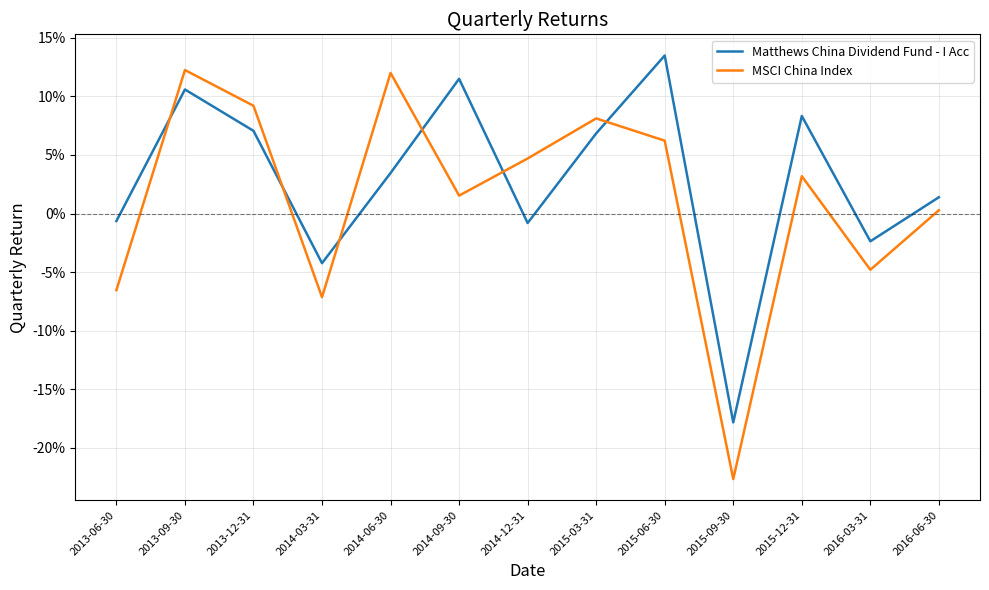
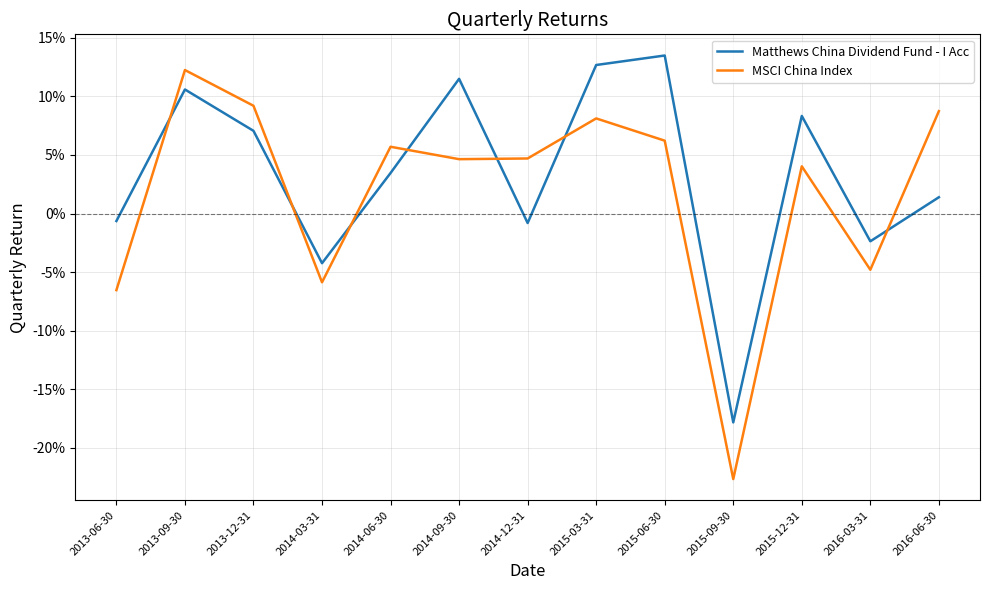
  {
    "Matthews China Dividend Fund - I Acc": {
      "2013-06-30": "-0.6%",
      "2013-09-30": "10.6%",
      "2013-12-31": "7.1%",
      "2014-03-31": "-4.2%",
      "2014-06-30": "3.5%",
      "2014-09-30": "11.5%",
      "2014-12-31": "-0.8%",
-     "2015-03-31": "6.8%",
+     "2015-03-31": "12.7%",
      "2015-06-30": "13.5%",
      "2015-09-30": "-17.8%",
      "2015-12-31": "8.3%",
      "2016-03-31": "-2.4%",
      "2016-06-30": "1.4%"
    },
    "MSCI China Index": {
      "2013-06-30": "-6.5%",
      "2013-09-30": "12.3%",
      "2013-12-31": "9.2%",
-     "2014-03-31": "-7.1%",
-     "2014-06-30": "12.0%",
-     "2014-09-30": "1.5%",
+     "2014-03-31": "-5.9%",
+     "2014-06-30": "5.7%",
+     "2014-09-30": "4.6%",
      "2014-12-31": "4.7%",
      "2015-03-31": "8.1%",
      "2015-06-30": "6.2%",
      "2015-09-30": "-22.7%",
-     "2015-12-31": "3.2%",
+     "2015-12-31": "4.0%",
      "2016-03-31": "-4.8%",
-     "2016-06-30": "0.3%"
+     "2016-06-30": "8.7%"
    }
  }
